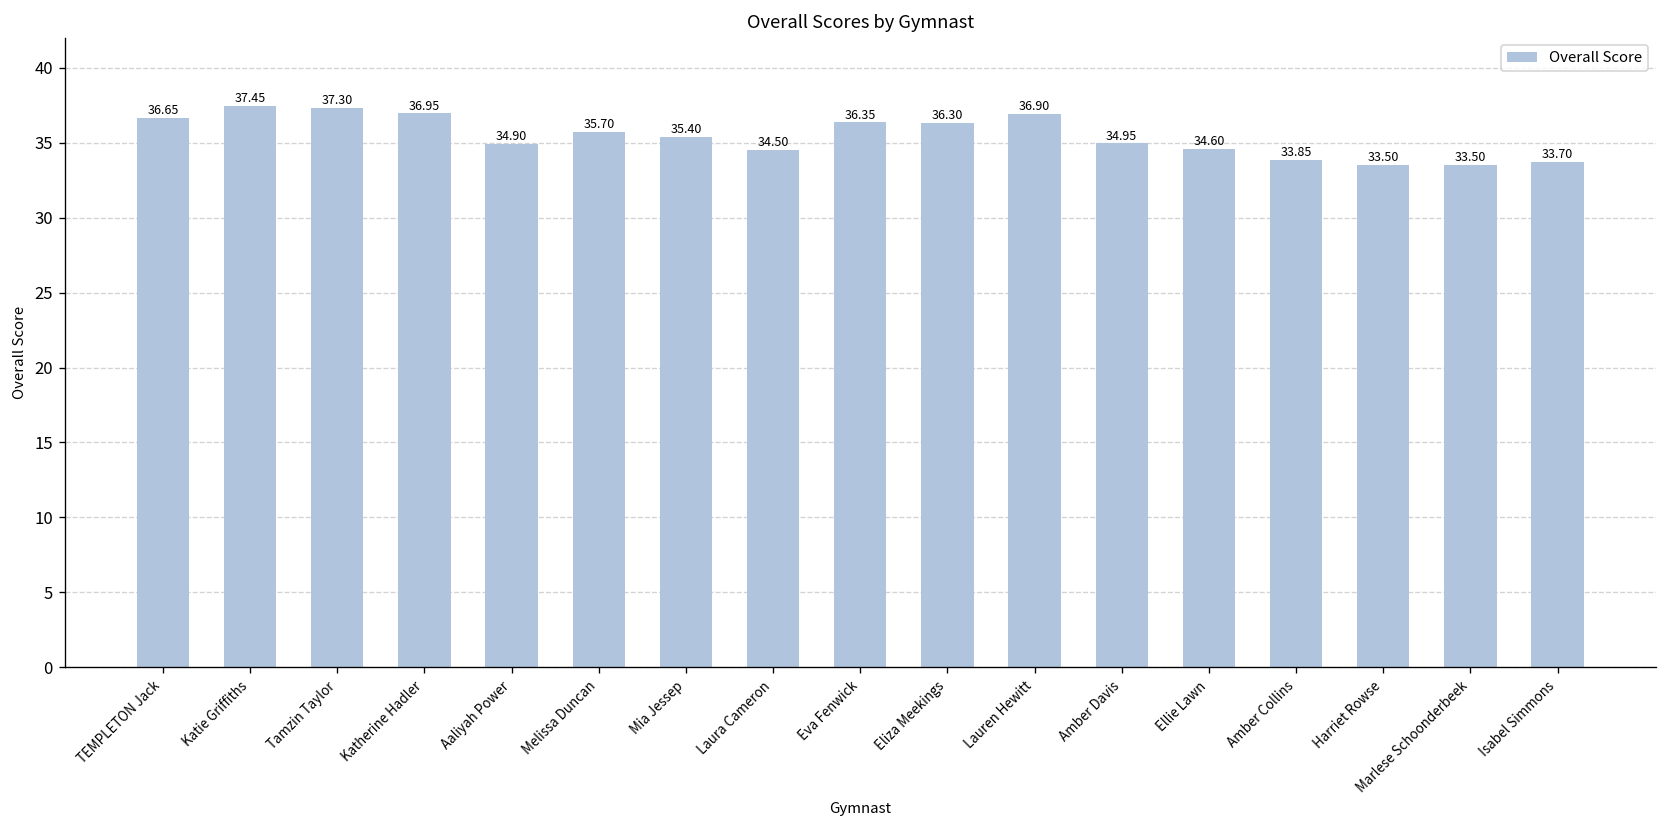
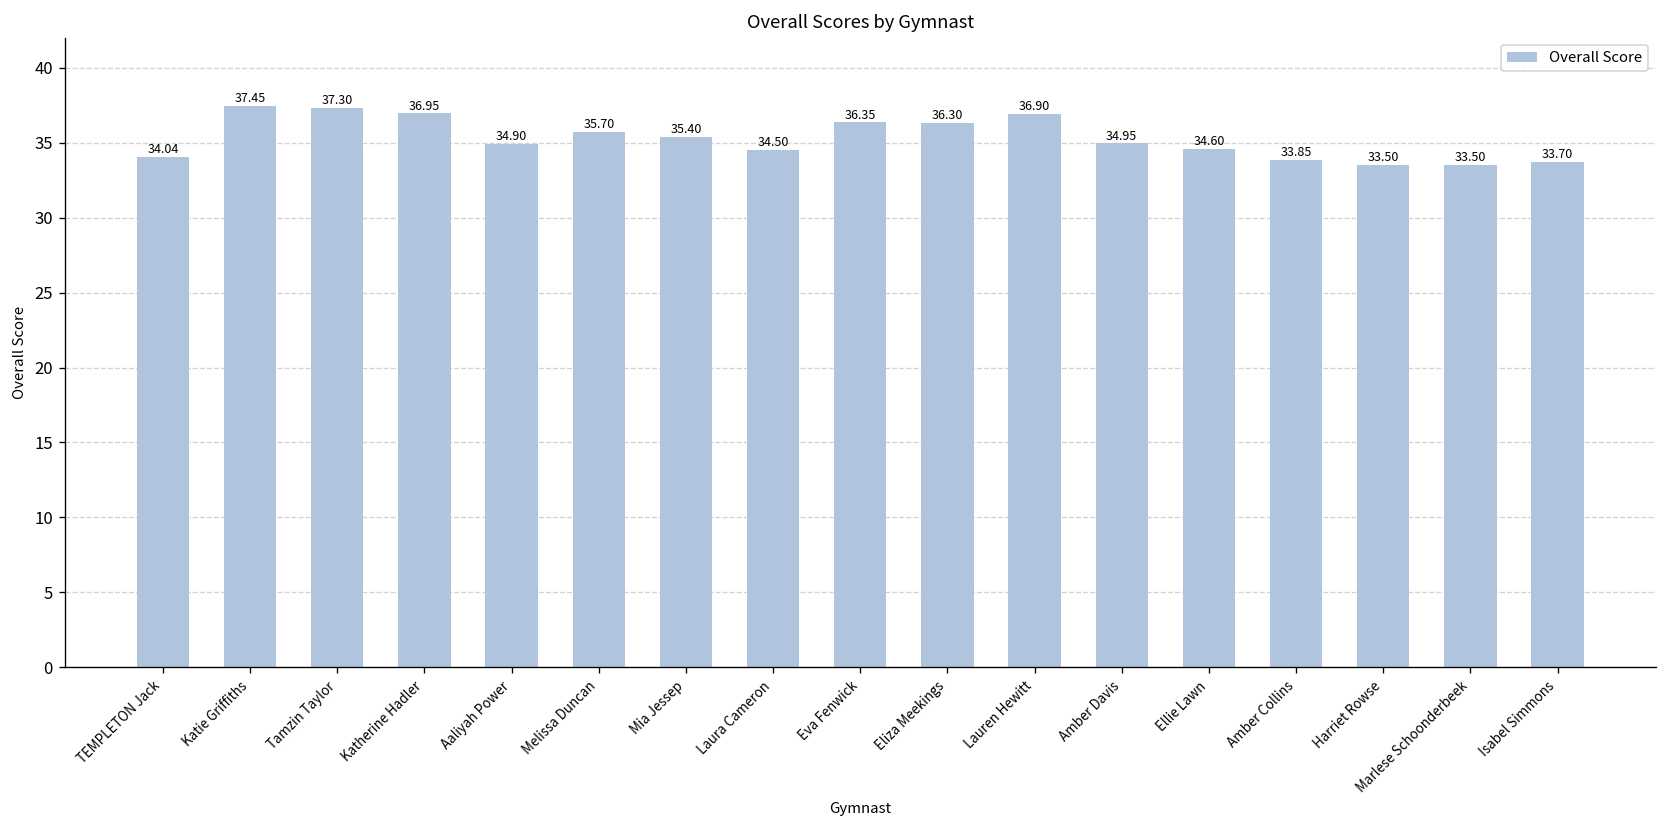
  {
-   "TEMPLETON Jack": 36.65,
+   "TEMPLETON Jack": 34.04,
    "Katie Griffiths": 37.45,
    "Tamzin Taylor": 37.30,
    "Katherine Hadler": 36.95,
    "Aaliyah Power": 34.90,
    "Melissa Duncan": 35.70,
    "Mia Jessep": 35.40,
    "Laura Cameron": 34.50,
    "Eva Fenwick": 36.35,
    "Eliza Meekings": 36.30,
    "Lauren Hewitt": 36.90,
    "Amber Davis": 34.95,
    "Ellie Lawn": 34.60,
    "Amber Collins": 33.85,
    "Harriet Rowse": 33.50,
    "Marlese Schoonderbeek": 33.50,
    "Isabel Simmons": 33.70
  }
